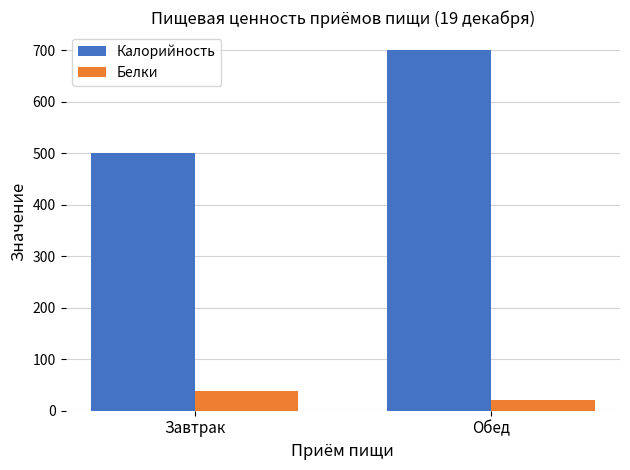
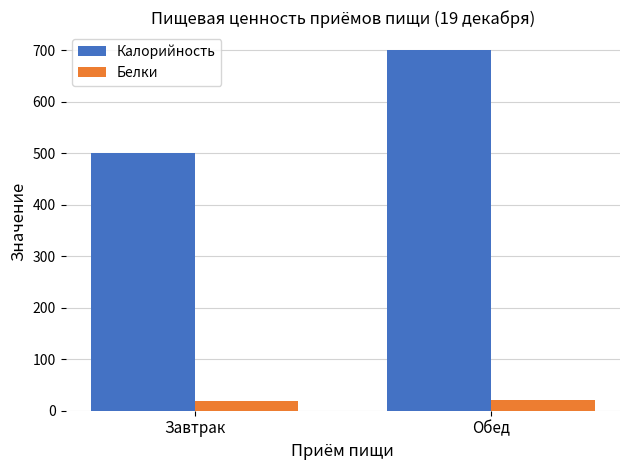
  {
    "Калорийность": {
      "Завтрак": 500,
      "Обед": 700
    },
    "Белки": {
-     "Завтрак": 40,
+     "Завтрак": 20,
      "Обед": 20
    }
  }
